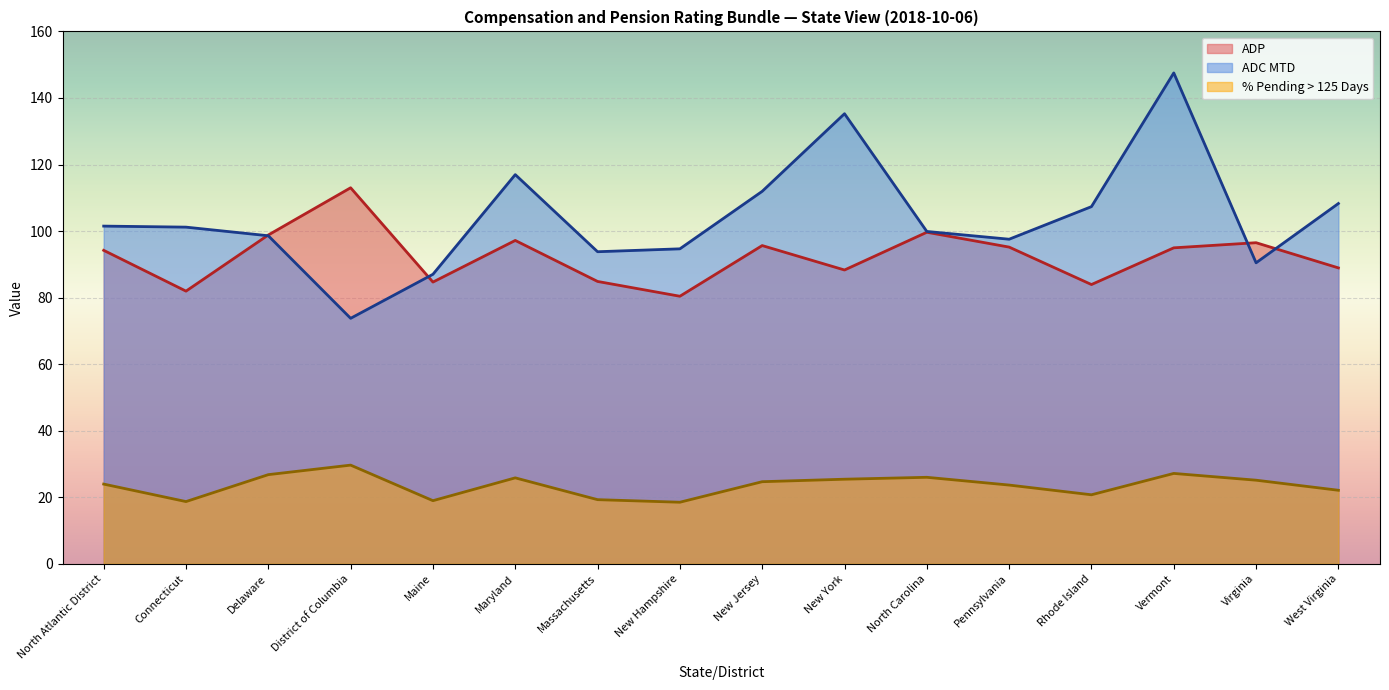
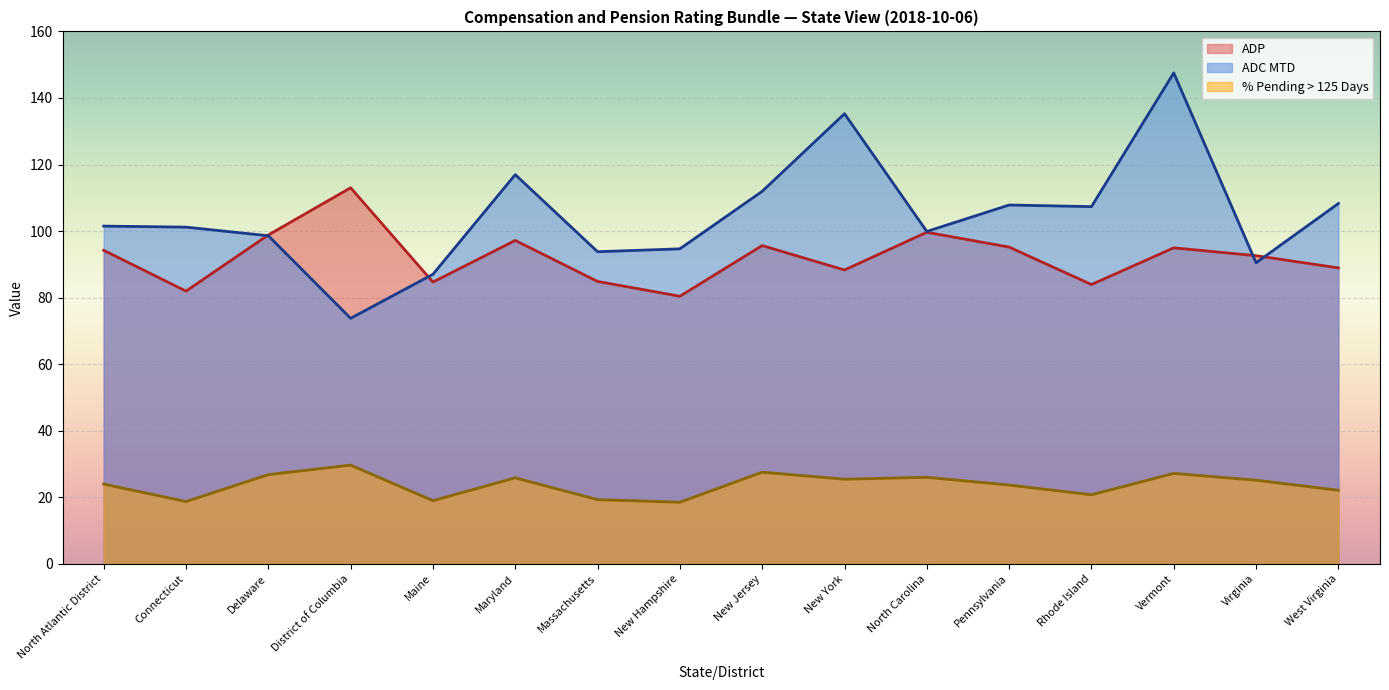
  {
    "ADP": {
      "North Atlantic District": 94,
      "Connecticut": 82,
      "District of Columbia": 113,
      "Maine": 85,
      "Maryland": 97,
      "Massachusetts": 85,
      "New Hampshire": 80,
      "New Jersey": 96,
      "New York": 88,
      "Pennsylvania": 95,
      "Rhode Island": 84,
      "Vermont": 95,
-     "Virginia": 97,
+     "Virginia": 93,
      "West Virginia": 89
    },
    "ADC MTD": {
      "North Atlantic District": 101,
      "Connecticut": 101,
      "District of Columbia": 74,
      "Maine": 87,
      "Maryland": 117,
      "Massachusetts": 94,
      "New Hampshire": 95,
      "New Jersey": 112,
      "New York": 135,
-     "Pennsylvania": 98,
+     "Pennsylvania": 108,
      "Rhode Island": 107,
      "Vermont": 148,
      "Virginia": 90,
      "West Virginia": 108
    },
    "% Pending > 125 Days": {
      "North Atlantic District": 24,
      "Connecticut": 19,
      "Delaware": 27,
      "District of Columbia": 30,
      "Maine": 19,
      "Maryland": 26,
      "Massachusetts": 19,
      "New Hampshire": 19,
-     "New Jersey": 25,
+     "New Jersey": 28,
      "New York": 25,
      "North Carolina": 26,
      "Pennsylvania": 24,
      "Rhode Island": 21,
      "Vermont": 27,
      "Virginia": 25,
      "West Virginia": 22
    }
  }
